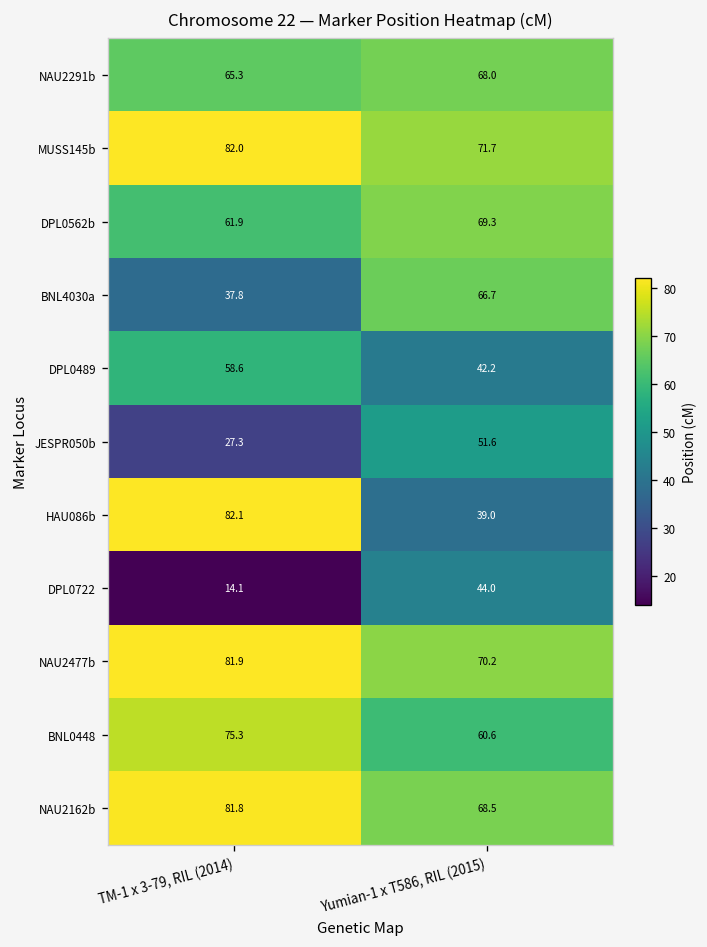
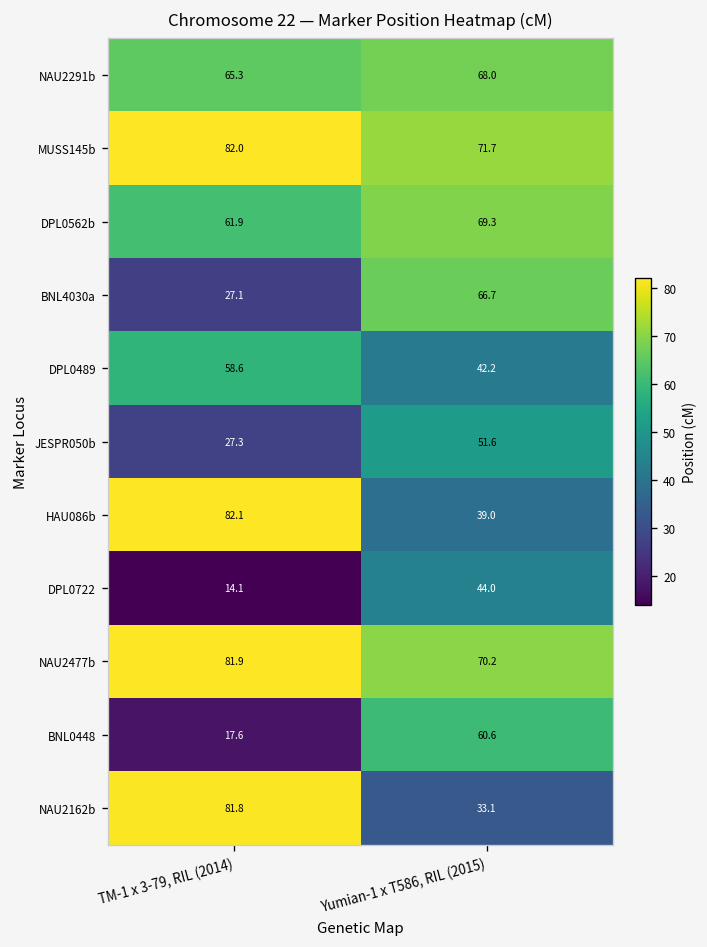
  {
    "NAU2291b": {
      "TM-1 x 3-79, RIL (2014)": 65.3,
      "Yumian-1 x T586, RIL (2015)": 68.0
    },
    "MUSS145b": {
      "TM-1 x 3-79, RIL (2014)": 82.0,
      "Yumian-1 x T586, RIL (2015)": 71.7
    },
    "DPL0562b": {
      "TM-1 x 3-79, RIL (2014)": 61.9,
      "Yumian-1 x T586, RIL (2015)": 69.3
    },
    "BNL4030a": {
-     "TM-1 x 3-79, RIL (2014)": 37.8,
+     "TM-1 x 3-79, RIL (2014)": 27.1,
      "Yumian-1 x T586, RIL (2015)": 66.7
    },
    "DPL0489": {
      "TM-1 x 3-79, RIL (2014)": 58.6,
      "Yumian-1 x T586, RIL (2015)": 42.2
    },
    "JESPR050b": {
      "TM-1 x 3-79, RIL (2014)": 27.3,
      "Yumian-1 x T586, RIL (2015)": 51.6
    },
    "HAU086b": {
      "TM-1 x 3-79, RIL (2014)": 82.1,
      "Yumian-1 x T586, RIL (2015)": 39.0
    },
    "DPL0722": {
      "TM-1 x 3-79, RIL (2014)": 14.1,
      "Yumian-1 x T586, RIL (2015)": 44.0
    },
    "NAU2477b": {
      "TM-1 x 3-79, RIL (2014)": 81.9,
      "Yumian-1 x T586, RIL (2015)": 70.2
    },
    "BNL0448": {
-     "TM-1 x 3-79, RIL (2014)": 75.3,
+     "TM-1 x 3-79, RIL (2014)": 17.6,
      "Yumian-1 x T586, RIL (2015)": 60.6
    },
    "NAU2162b": {
      "TM-1 x 3-79, RIL (2014)": 81.8,
-     "Yumian-1 x T586, RIL (2015)": 68.5
+     "Yumian-1 x T586, RIL (2015)": 33.1
    }
  }
